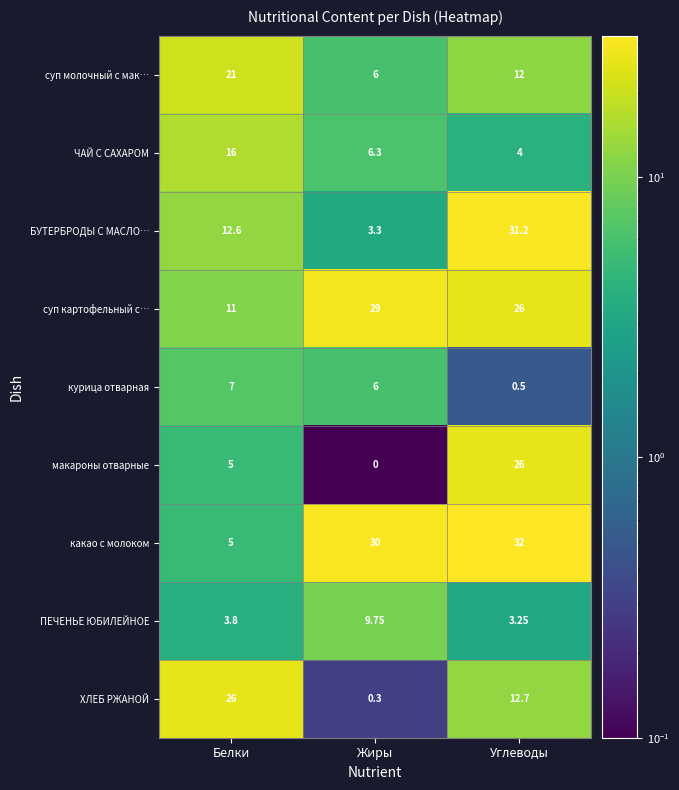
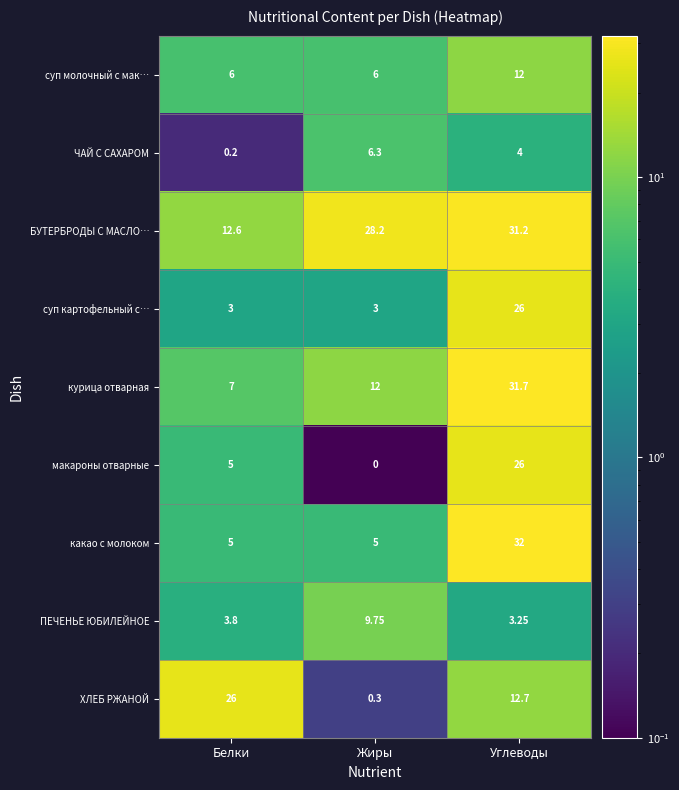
  {
    "суп молочный с мак…": {
-     "Белки": 21,
+     "Белки": 6,
      "Жиры": 6,
      "Углеводы": 12
    },
    "ЧАЙ С САХАРОМ": {
-     "Белки": 16,
+     "Белки": 0.2,
      "Жиры": 6.3,
      "Углеводы": 4
    },
    "БУТЕРБРОДЫ С МАСЛО…": {
      "Белки": 12.6,
-     "Жиры": 3.3,
+     "Жиры": 28.2,
      "Углеводы": 31.2
    },
    "суп картофельный с…": {
-     "Белки": 11,
-     "Жиры": 29,
+     "Белки": 3,
+     "Жиры": 3,
      "Углеводы": 26
    },
    "курица отварная": {
      "Белки": 7,
-     "Жиры": 6,
-     "Углеводы": 0.5
+     "Жиры": 12,
+     "Углеводы": 31.7
    },
    "макароны отварные": {
      "Белки": 5,
      "Жиры": 0,
      "Углеводы": 26
    },
    "какао с молоком": {
      "Белки": 5,
-     "Жиры": 30,
+     "Жиры": 5,
      "Углеводы": 32
    },
    "ПЕЧЕНЬЕ ЮБИЛЕЙНОЕ": {
      "Белки": 3.8,
      "Жиры": 9.75,
      "Углеводы": 3.25
    },
    "ХЛЕБ РЖАНОЙ": {
      "Белки": 26,
      "Жиры": 0.3,
      "Углеводы": 12.7
    }
  }
